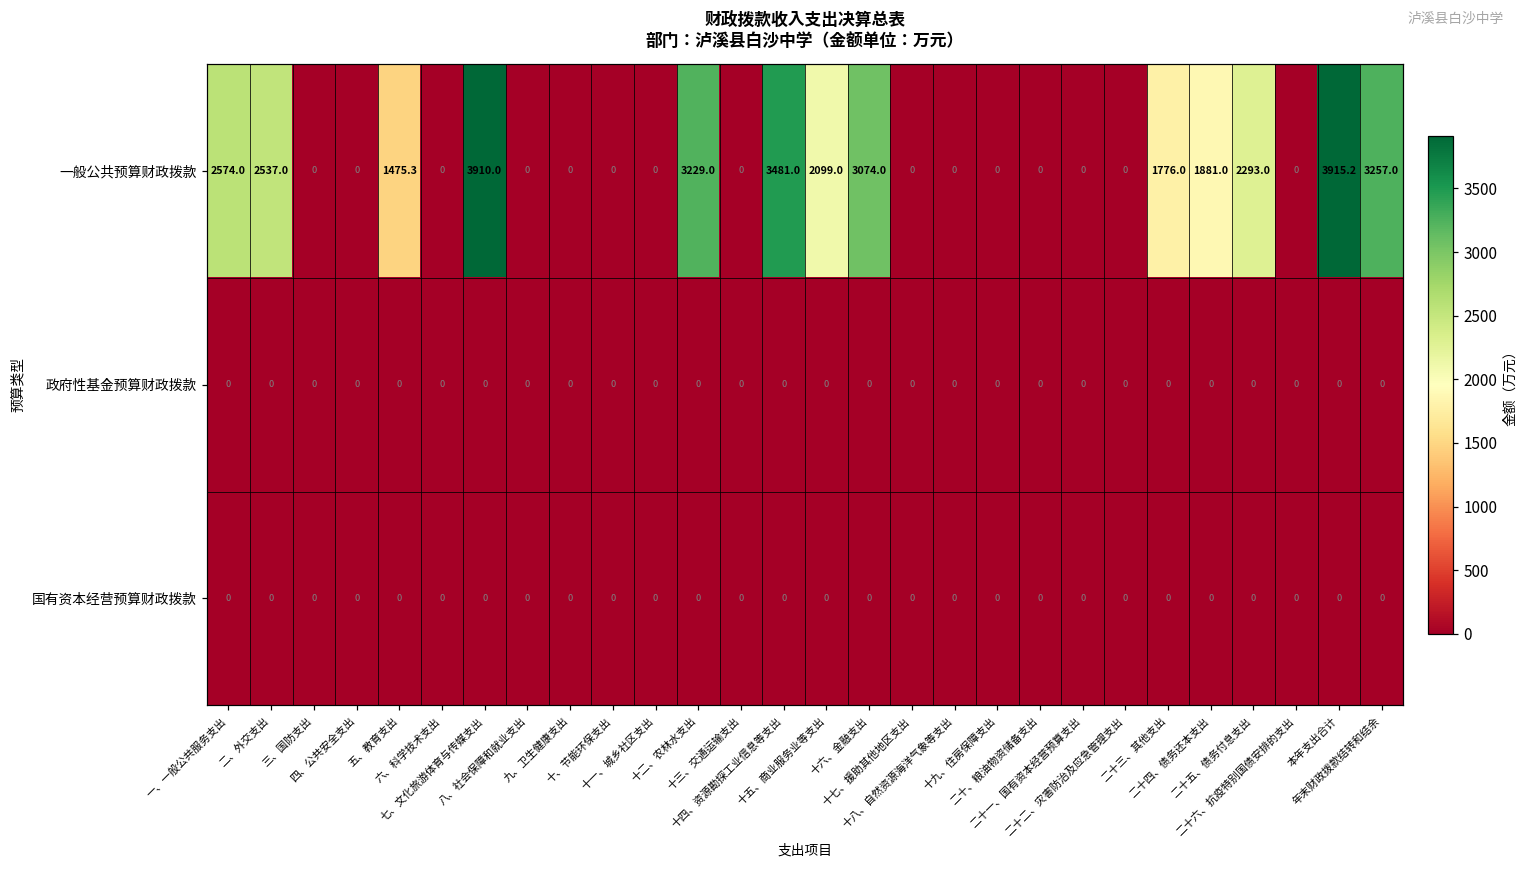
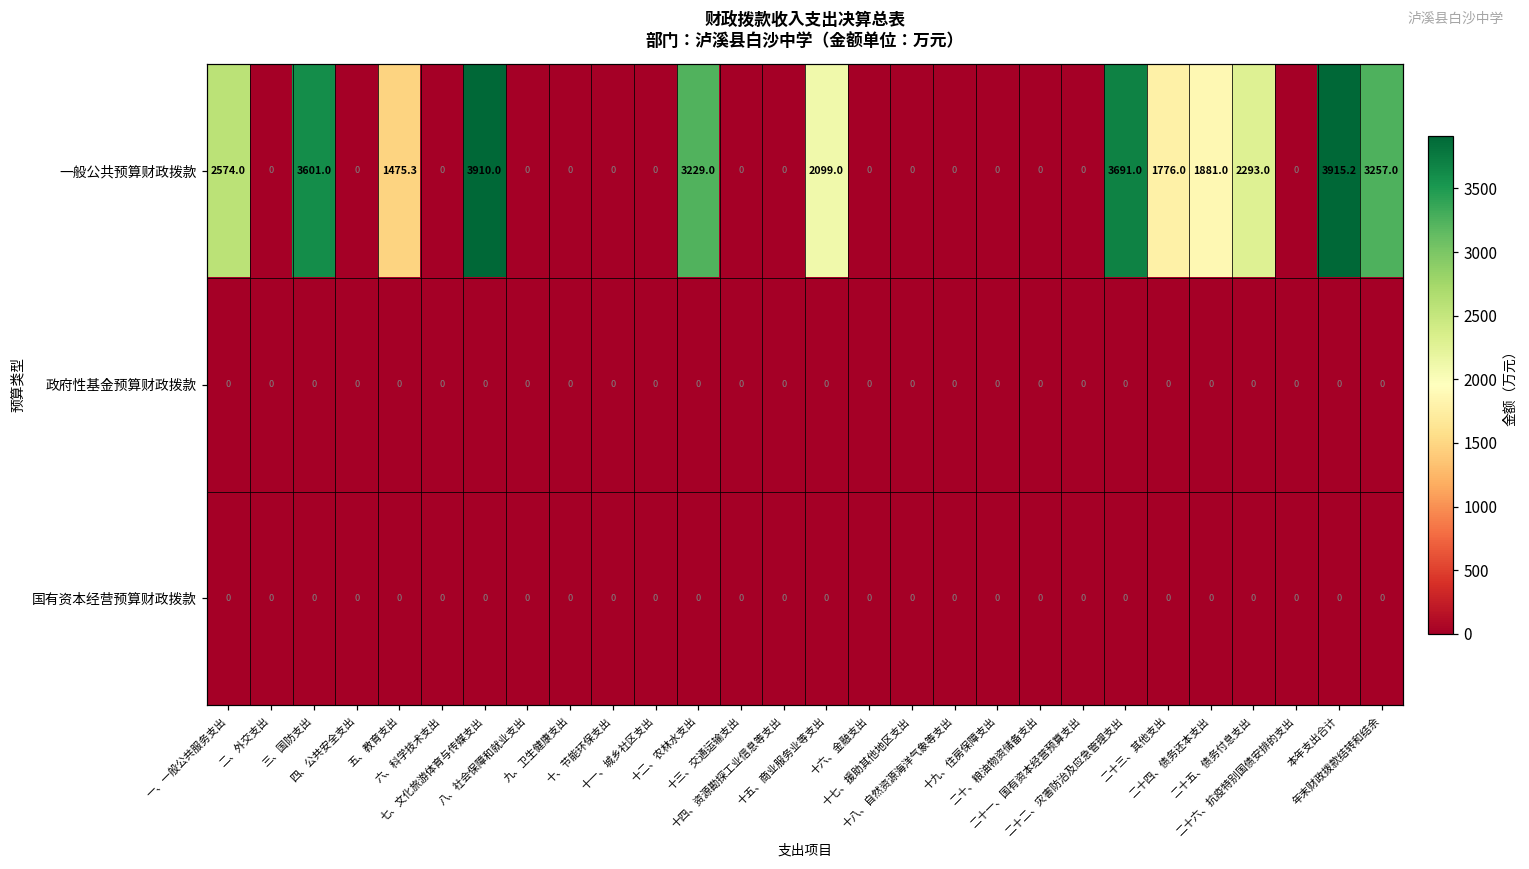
  {
    "一般公共预算财政拨款": {
      "一、一般公共服务支出": 2574.0,
-     "二、外交支出": 2537.0,
-     "三、国防支出": 0,
+     "二、外交支出": 0,
+     "三、国防支出": 3601.0,
      "四、公共安全支出": 0,
      "五、教育支出": 1475.3,
      "六、科学技术支出": 0,
      "七、文化旅游体育与传媒支出": 3910.0,
      "八、社会保障和就业支出": 0,
      "九、卫生健康支出": 0,
      "十、节能环保支出": 0,
      "十一、城乡社区支出": 0,
      "十二、农林水支出": 3229.0,
      "十三、交通运输支出": 0,
-     "十四、资源勘探工业信息等支出": 3481.0,
+     "十四、资源勘探工业信息等支出": 0,
      "十五、商业服务业等支出": 2099.0,
-     "十六、金融支出": 3074.0,
+     "十六、金融支出": 0,
      "十七、援助其他地区支出": 0,
      "十八、自然资源海洋气象等支出": 0,
      "十九、住房保障支出": 0,
      "二十、粮油物资储备支出": 0,
      "二十一、国有资本经营预算支出": 0,
-     "二十二、灾害防治及应急管理支出": 0,
+     "二十二、灾害防治及应急管理支出": 3691.0,
      "二十三、其他支出": 1776.0,
      "二十四、债务还本支出": 1881.0,
      "二十五、债务付息支出": 2293.0,
      "二十六、抗疫特别国债安排的支出": 0,
      "本年支出合计": 3915.2,
      "年末财政拨款结转和结余": 3257.0
    },
    "政府性基金预算财政拨款": {
      "一、一般公共服务支出": 0,
      "二、外交支出": 0,
      "三、国防支出": 0,
      "四、公共安全支出": 0,
      "五、教育支出": 0,
      "六、科学技术支出": 0,
      "七、文化旅游体育与传媒支出": 0,
      "八、社会保障和就业支出": 0,
      "九、卫生健康支出": 0,
      "十、节能环保支出": 0,
      "十一、城乡社区支出": 0,
      "十二、农林水支出": 0,
      "十三、交通运输支出": 0,
      "十四、资源勘探工业信息等支出": 0,
      "十五、商业服务业等支出": 0,
      "十六、金融支出": 0,
      "十七、援助其他地区支出": 0,
      "十八、自然资源海洋气象等支出": 0,
      "十九、住房保障支出": 0,
      "二十、粮油物资储备支出": 0,
      "二十一、国有资本经营预算支出": 0,
      "二十二、灾害防治及应急管理支出": 0,
      "二十三、其他支出": 0,
      "二十四、债务还本支出": 0,
      "二十五、债务付息支出": 0,
      "二十六、抗疫特别国债安排的支出": 0,
      "本年支出合计": 0,
      "年末财政拨款结转和结余": 0
    },
    "国有资本经营预算财政拨款": {
      "一、一般公共服务支出": 0,
      "二、外交支出": 0,
      "三、国防支出": 0,
      "四、公共安全支出": 0,
      "五、教育支出": 0,
      "六、科学技术支出": 0,
      "七、文化旅游体育与传媒支出": 0,
      "八、社会保障和就业支出": 0,
      "九、卫生健康支出": 0,
      "十、节能环保支出": 0,
      "十一、城乡社区支出": 0,
      "十二、农林水支出": 0,
      "十三、交通运输支出": 0,
      "十四、资源勘探工业信息等支出": 0,
      "十五、商业服务业等支出": 0,
      "十六、金融支出": 0,
      "十七、援助其他地区支出": 0,
      "十八、自然资源海洋气象等支出": 0,
      "十九、住房保障支出": 0,
      "二十、粮油物资储备支出": 0,
      "二十一、国有资本经营预算支出": 0,
      "二十二、灾害防治及应急管理支出": 0,
      "二十三、其他支出": 0,
      "二十四、债务还本支出": 0,
      "二十五、债务付息支出": 0,
      "二十六、抗疫特别国债安排的支出": 0,
      "本年支出合计": 0,
      "年末财政拨款结转和结余": 0
    }
  }
